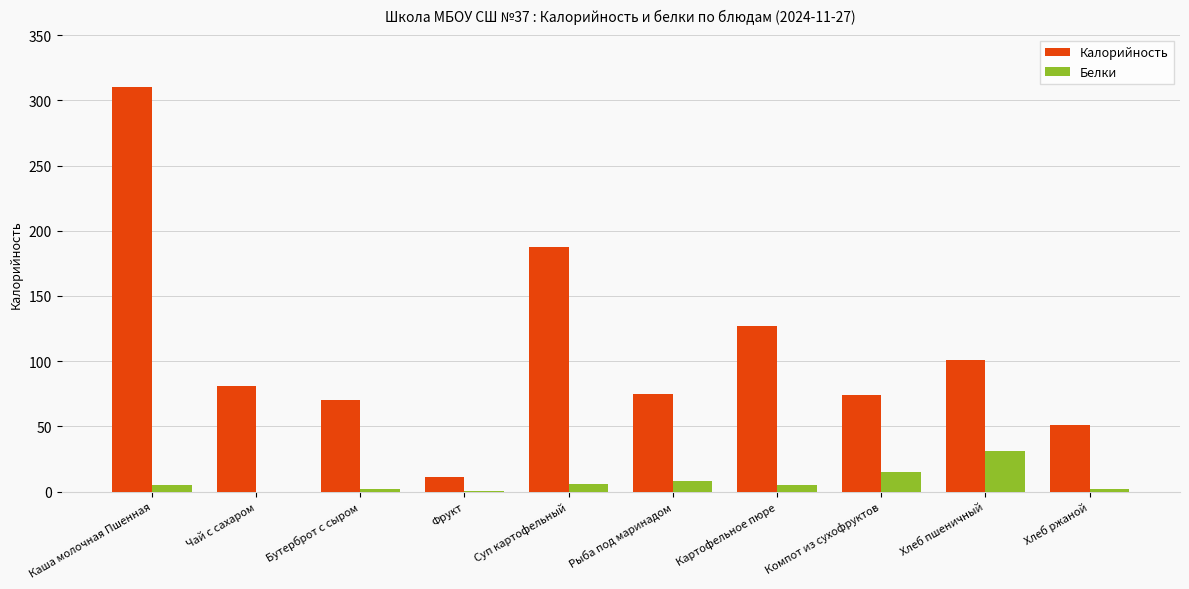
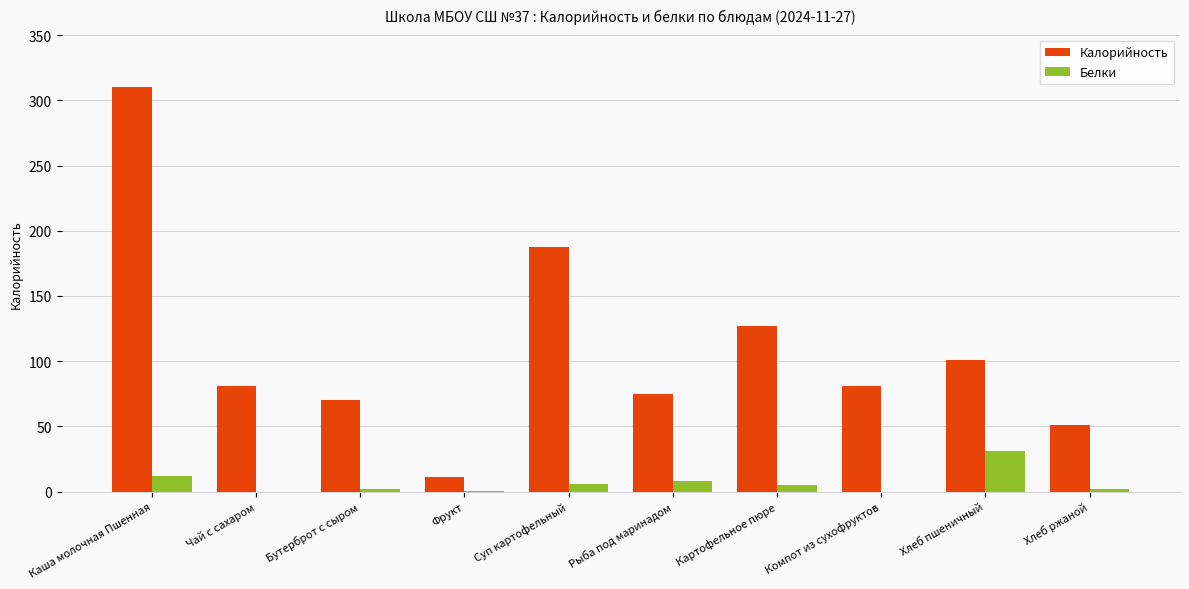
  {
    "Калорийность": {
      "Каша молочная Пшенная": 310,
      "Чай с сахаром": 81,
      "Бутерброт с сыром": 70,
      "Фрукт": 11,
      "Суп картофельный": 188,
      "Рыба под маринадом": 75,
      "Картофельное пюре": 127,
-     "Компот из сухофруктов": 74,
+     "Компот из сухофруктов": 81,
      "Хлеб пшеничный": 101,
      "Хлеб ржаной": 51
    },
    "Белки": {
-     "Каша молочная Пшенная": 5,
+     "Каша молочная Пшенная": 12,
      "Бутерброт с сыром": 2,
      "Суп картофельный": 6,
      "Рыба под маринадом": 8,
      "Картофельное пюре": 5,
-     "Компот из сухофруктов": 15,
+     "Компот из сухофруктов": 0,
      "Хлеб пшеничный": 31,
      "Хлеб ржаной": 2
    }
  }
